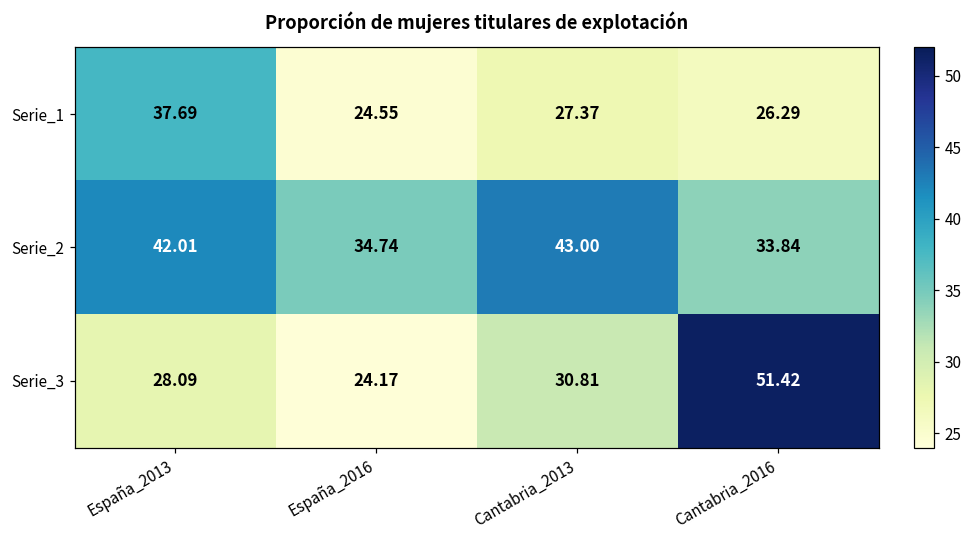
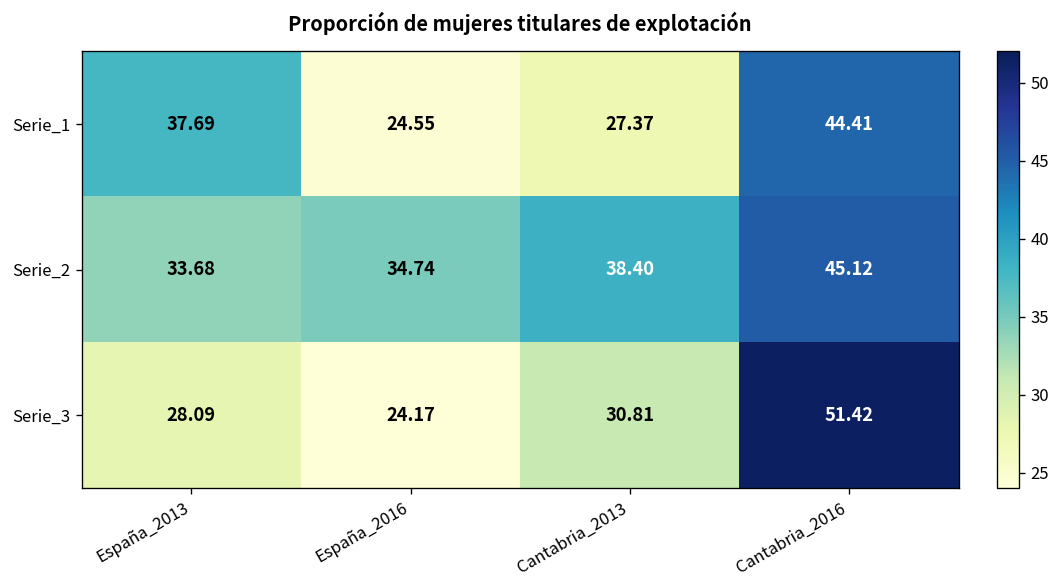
  {
    "Serie_1": {
      "España_2013": 37.69,
      "España_2016": 24.55,
      "Cantabria_2013": 27.37,
-     "Cantabria_2016": 26.29
+     "Cantabria_2016": 44.41
    },
    "Serie_2": {
-     "España_2013": 42.01,
+     "España_2013": 33.68,
      "España_2016": 34.74,
-     "Cantabria_2013": 43.00,
-     "Cantabria_2016": 33.84
+     "Cantabria_2013": 38.40,
+     "Cantabria_2016": 45.12
    },
    "Serie_3": {
      "España_2013": 28.09,
      "España_2016": 24.17,
      "Cantabria_2013": 30.81,
      "Cantabria_2016": 51.42
    }
  }
